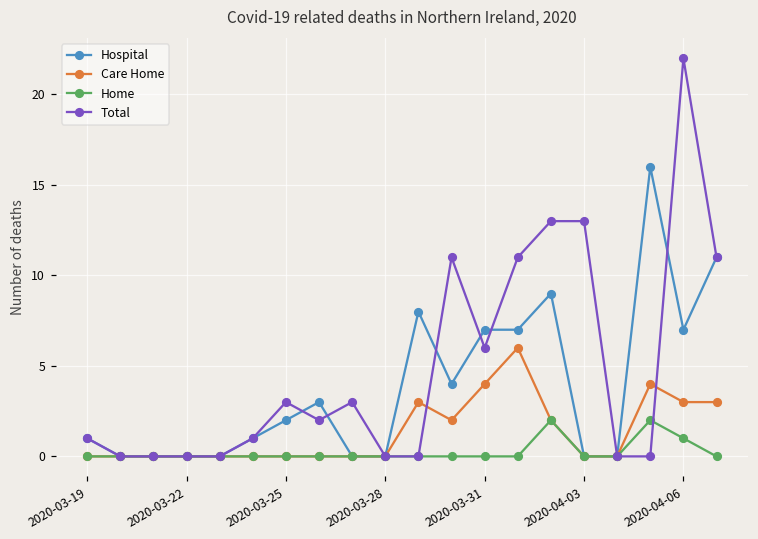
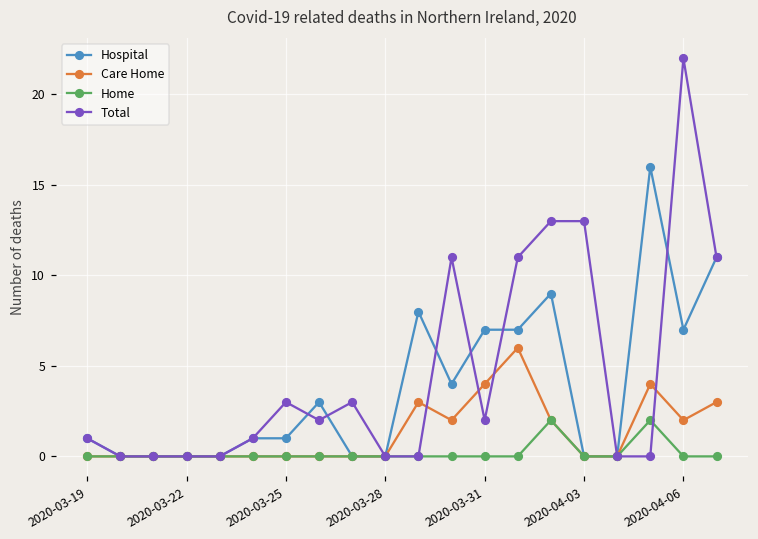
  {
    "Hospital": {
-     "2020-03-25": 2,
+     "2020-03-25": 1,
      "2020-03-31": 7,
      "2020-04-06": 7
    },
    "Care Home": {
      "2020-03-31": 4,
-     "2020-04-06": 3
+     "2020-04-06": 2
    },
    "Home": {
      "2020-03-31": 0,
-     "2020-04-06": 1
+     "2020-04-06": 0
    },
    "Total": {
      "2020-03-25": 3,
-     "2020-03-31": 6,
+     "2020-03-31": 2,
      "2020-04-03": 13,
      "2020-04-06": 22
    }
  }
